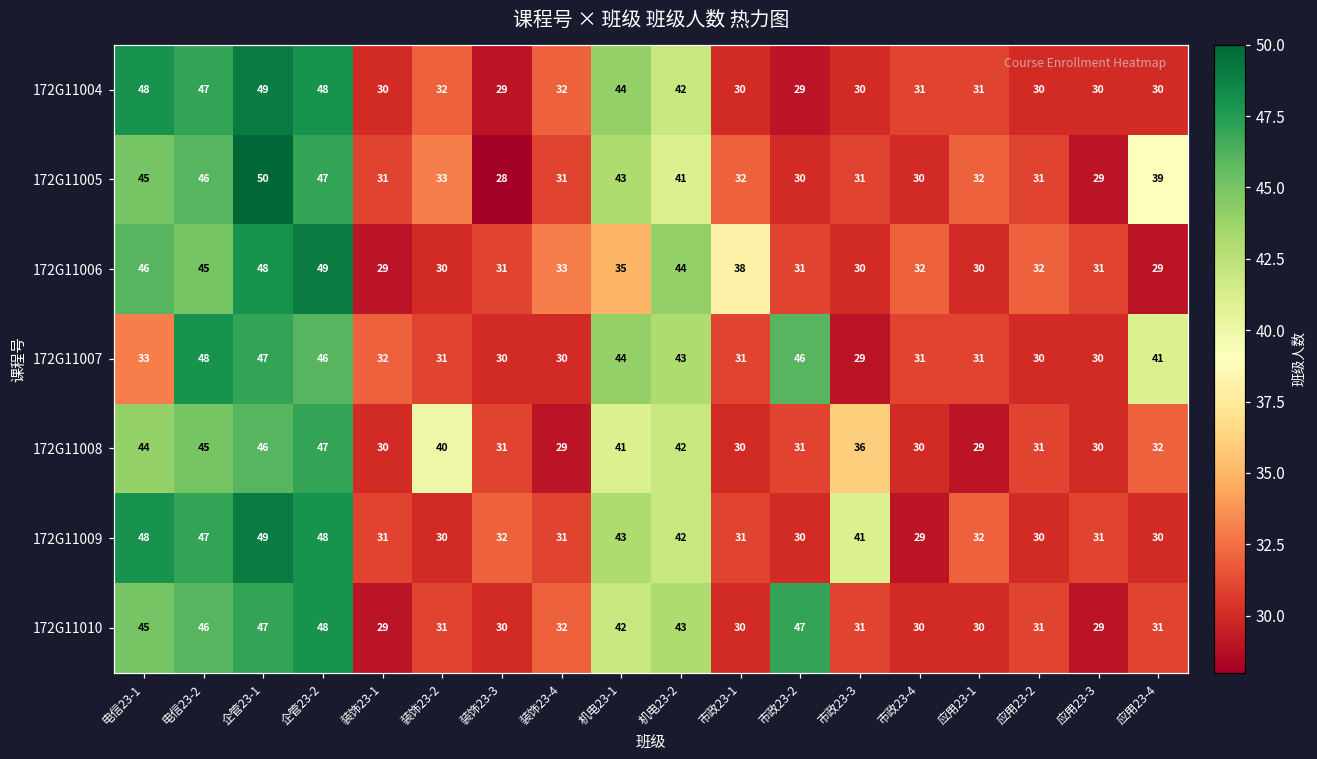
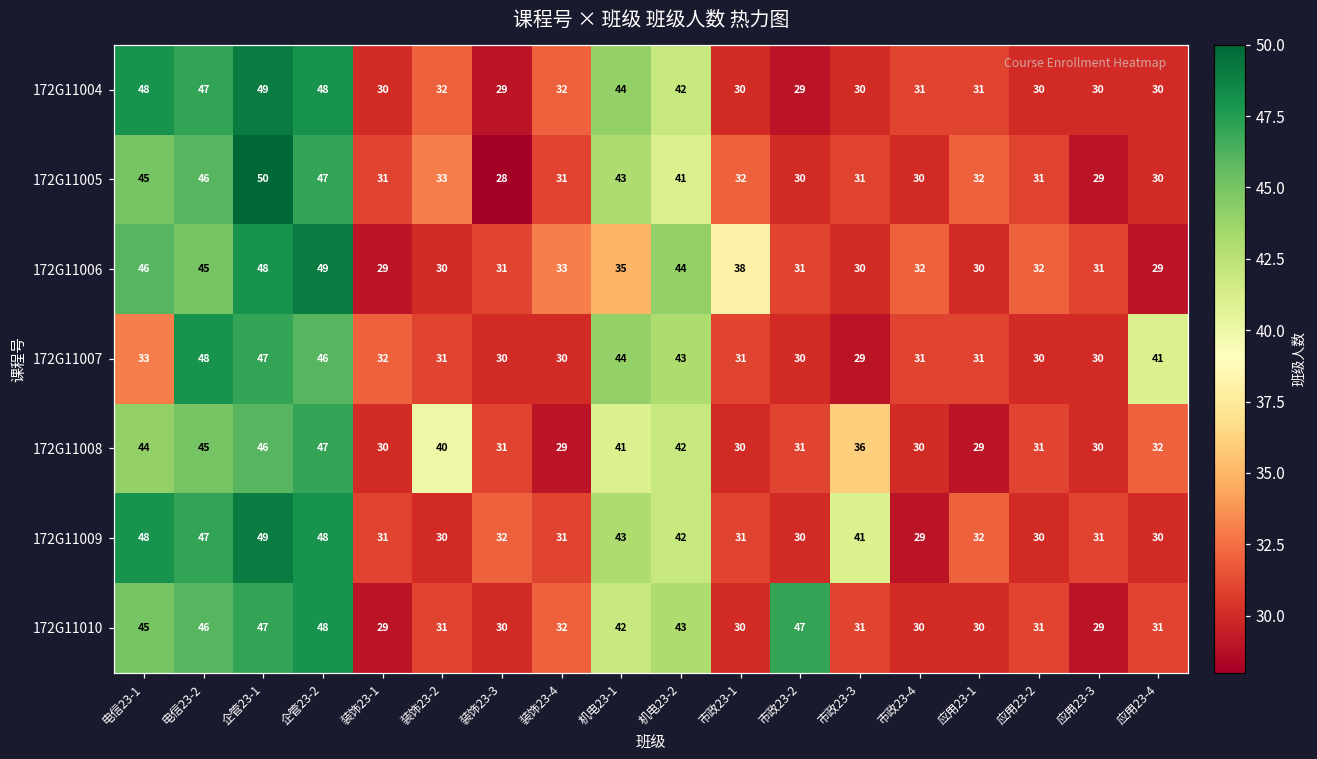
  {
    "172G11004": {
      "电信23-1": 48,
      "电信23-2": 47,
      "企管23-1": 49,
      "企管23-2": 48,
      "装饰23-1": 30,
      "装饰23-2": 32,
      "装饰23-3": 29,
      "装饰23-4": 32,
      "机电23-1": 44,
      "机电23-2": 42,
      "市政23-1": 30,
      "市政23-2": 29,
      "市政23-3": 30,
      "市政23-4": 31,
      "应用23-1": 31,
      "应用23-2": 30,
      "应用23-4": 30
    },
    "172G11005": {
      "电信23-1": 45,
      "电信23-2": 46,
      "企管23-1": 50,
      "企管23-2": 47,
      "装饰23-1": 31,
      "装饰23-2": 33,
      "装饰23-3": 28,
      "装饰23-4": 31,
      "机电23-1": 43,
      "机电23-2": 41,
      "市政23-1": 32,
      "市政23-2": 30,
      "市政23-3": 31,
      "市政23-4": 30,
      "应用23-1": 32,
      "应用23-2": 31,
      "应用23-3": 29,
-     "应用23-4": 39
+     "应用23-4": 30
    },
    "172G11006": {
      "电信23-1": 46,
      "电信23-2": 45,
      "企管23-1": 48,
      "企管23-2": 49,
      "装饰23-1": 29,
      "装饰23-2": 30,
      "装饰23-3": 31,
      "装饰23-4": 33,
      "机电23-1": 35,
      "机电23-2": 44,
      "市政23-1": 38,
      "市政23-2": 31,
      "市政23-3": 30,
      "市政23-4": 32,
      "应用23-1": 30,
      "应用23-2": 32,
      "应用23-3": 31,
      "应用23-4": 29
    },
    "172G11007": {
      "电信23-1": 33,
      "电信23-2": 48,
      "企管23-1": 47,
      "企管23-2": 46,
      "装饰23-1": 32,
      "装饰23-2": 31,
      "装饰23-3": 30,
      "装饰23-4": 30,
      "机电23-1": 44,
      "机电23-2": 43,
      "市政23-1": 31,
-     "市政23-2": 46,
+     "市政23-2": 30,
      "市政23-3": 29,
      "市政23-4": 31,
      "应用23-1": 31,
      "应用23-2": 30,
      "应用23-3": 30,
      "应用23-4": 41
    },
    "172G11008": {
      "电信23-1": 44,
      "电信23-2": 45,
      "企管23-1": 46,
      "企管23-2": 47,
      "装饰23-1": 30,
      "装饰23-2": 40,
      "装饰23-3": 31,
      "装饰23-4": 29,
      "机电23-1": 41,
      "机电23-2": 42,
      "市政23-1": 30,
      "市政23-2": 31,
      "市政23-3": 36,
      "市政23-4": 30,
      "应用23-1": 29,
      "应用23-2": 31,
      "应用23-3": 30,
      "应用23-4": 32
    },
    "172G11009": {
      "电信23-1": 48,
      "电信23-2": 47,
      "企管23-1": 49,
      "企管23-2": 48,
      "装饰23-1": 31,
      "装饰23-2": 30,
      "装饰23-3": 32,
      "装饰23-4": 31,
      "机电23-1": 43,
      "机电23-2": 42,
      "市政23-1": 31,
      "市政23-2": 30,
      "市政23-3": 41,
      "市政23-4": 29,
      "应用23-1": 32,
      "应用23-2": 30,
      "应用23-3": 31,
      "应用23-4": 30
    },
    "172G11010": {
      "电信23-1": 45,
      "电信23-2": 46,
      "企管23-1": 47,
      "企管23-2": 48,
      "装饰23-1": 29,
      "装饰23-2": 31,
      "装饰23-3": 30,
      "装饰23-4": 32,
      "机电23-1": 42,
      "机电23-2": 43,
      "市政23-1": 30,
      "市政23-2": 47,
      "市政23-3": 31,
      "市政23-4": 30,
      "应用23-1": 30,
      "应用23-2": 31,
      "应用23-3": 29,
      "应用23-4": 31
    }
  }
